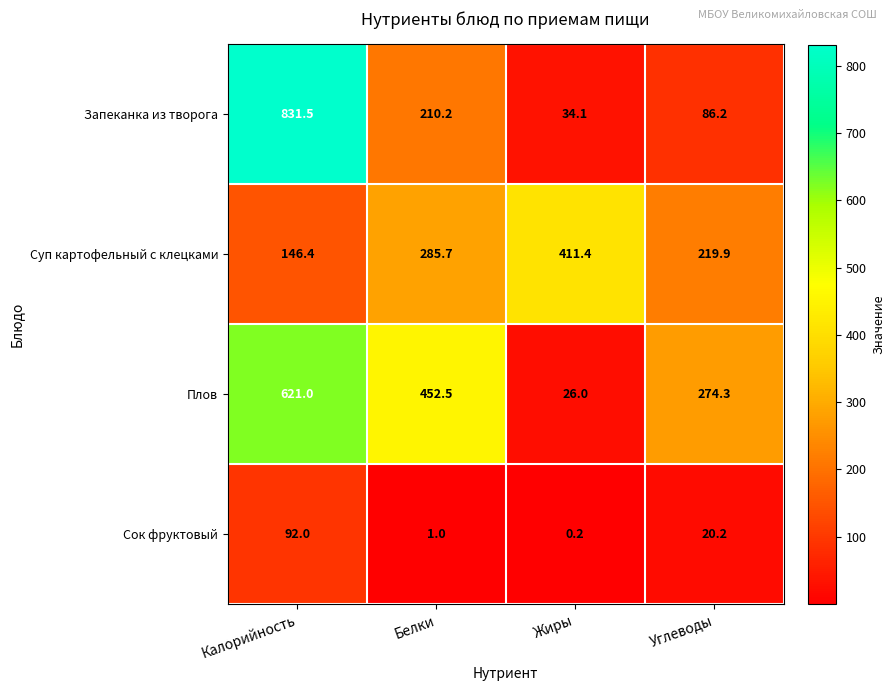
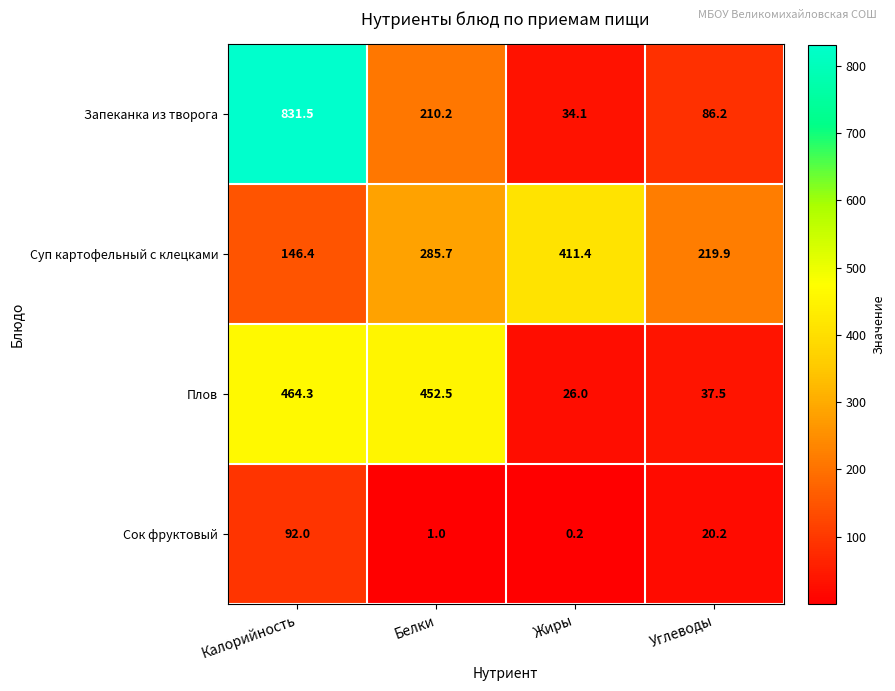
  {
    "Запеканка из творога": {
      "Калорийность": 831.5,
      "Белки": 210.2,
      "Жиры": 34.1,
      "Углеводы": 86.2
    },
    "Суп картофельный с клецками": {
      "Калорийность": 146.4,
      "Белки": 285.7,
      "Жиры": 411.4,
      "Углеводы": 219.9
    },
    "Плов": {
-     "Калорийность": 621.0,
+     "Калорийность": 464.3,
      "Белки": 452.5,
      "Жиры": 26.0,
-     "Углеводы": 274.3
+     "Углеводы": 37.5
    },
    "Сок фруктовый": {
      "Калорийность": 92.0,
      "Белки": 1.0,
      "Жиры": 0.2,
      "Углеводы": 20.2
    }
  }
